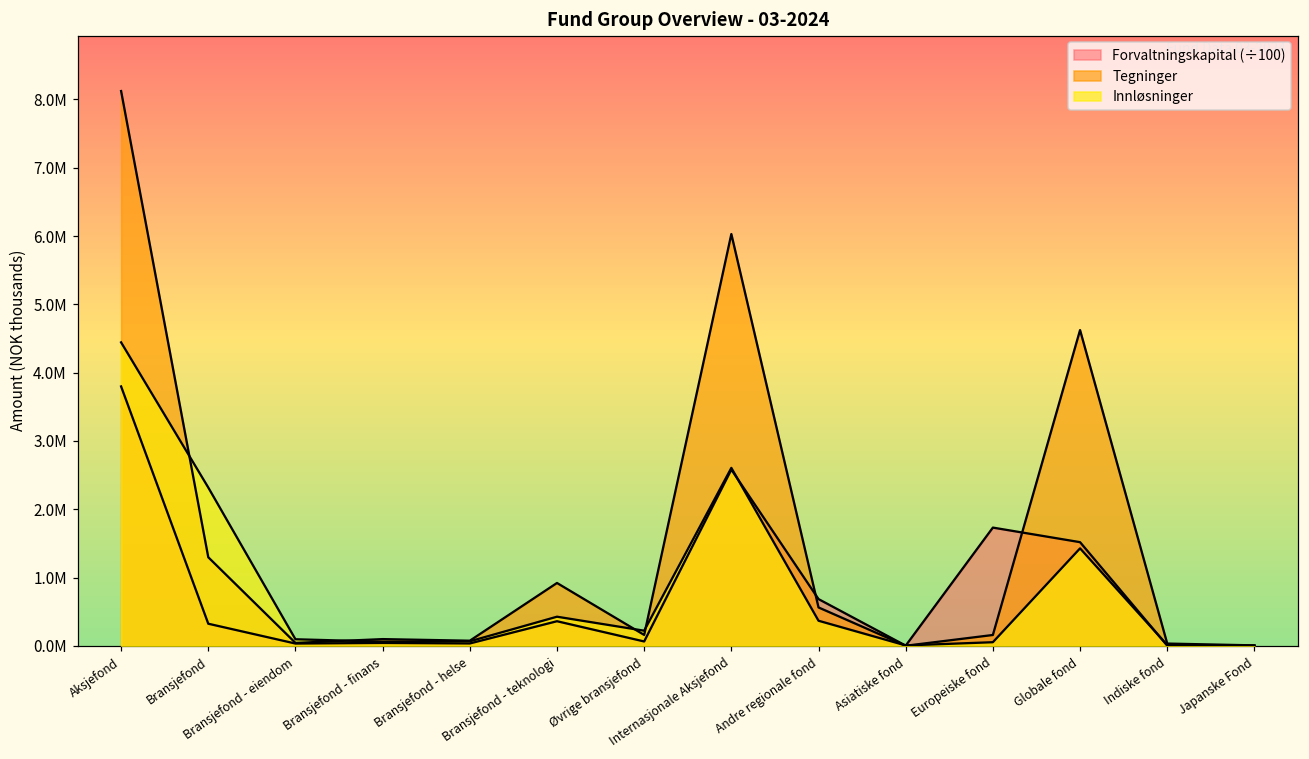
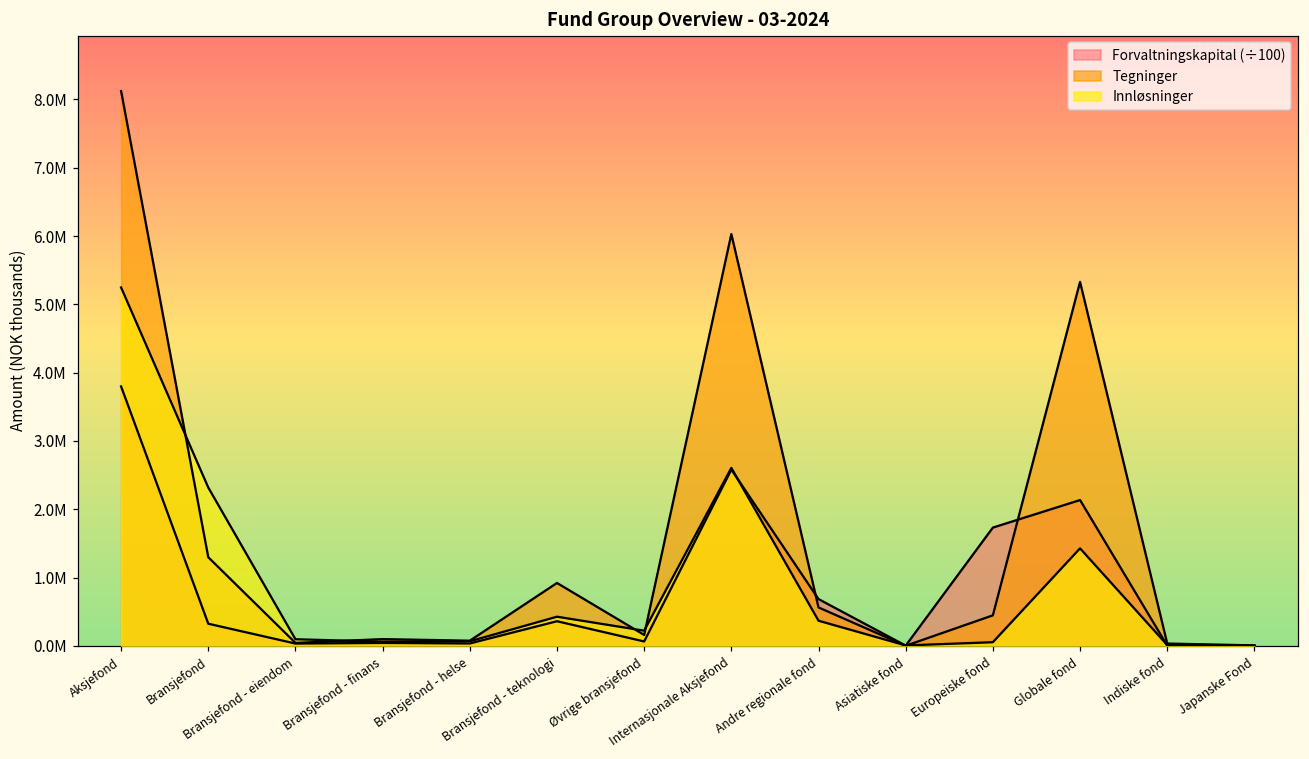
  {
    "Forvaltningskapital (÷100)": {
      "Aksjefond": 3800000,
      "Bransjefond": 300000,
      "Bransjefond - teknologi": 400000,
      "Øvrige bransjefond": 100000,
      "Andre regionale fond": 700000,
      "Europeiske fond": 1700000,
-     "Globale fond": 1500000
+     "Globale fond": 2100000
    },
    "Tegninger": {
      "Aksjefond": 8100000,
      "Bransjefond": 1300000,
      "Bransjefond - teknologi": 900000,
      "Øvrige bransjefond": 200000,
      "Internasjonale Aksjefond": 6000000,
      "Andre regionale fond": 600000,
-     "Europeiske fond": 200000,
-     "Globale fond": 4600000
+     "Europeiske fond": 400000,
+     "Globale fond": 5300000
    },
    "Innløsninger": {
-     "Aksjefond": 4400000,
+     "Aksjefond": 5200000,
      "Bransjefond": 2300000,
      "Bransjefond - eiendom": 100000,
      "Bransjefond - teknologi": 400000,
      "Øvrige bransjefond": 200000,
      "Andre regionale fond": 400000,
      "Europeiske fond": 100000,
      "Globale fond": 1400000
    }
  }
